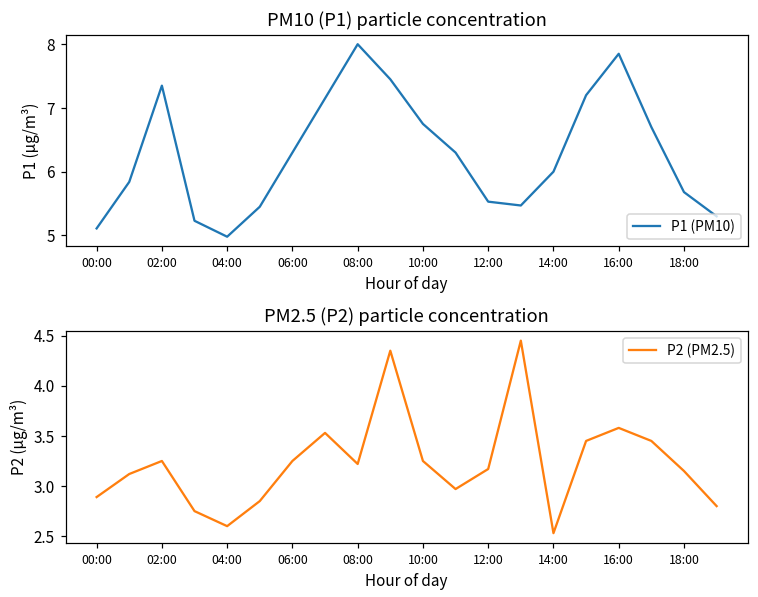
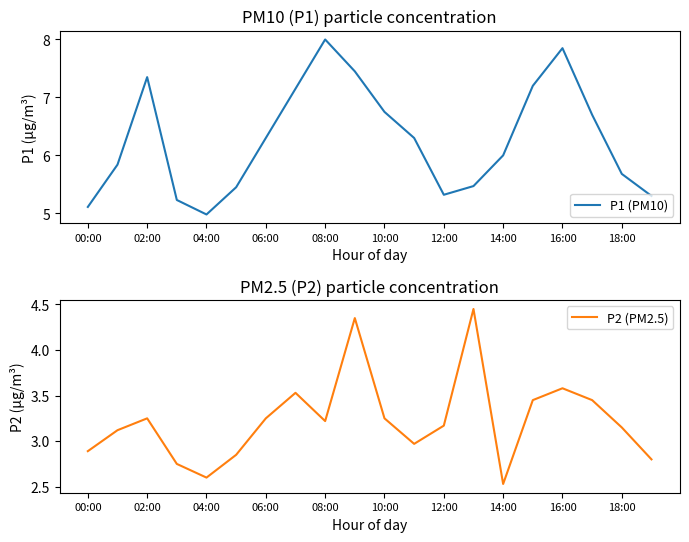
  {
    "PM10 (P1) particle concentration": {
      "00:00": 5.1,
      "02:00": 7.4,
      "04:00": 5.0,
      "06:00": 6.3,
      "08:00": 8.0,
      "10:00": 6.8,
-     "12:00": 5.5,
+     "12:00": 5.3,
      "14:00": 6.0,
      "16:00": 7.9,
      "18:00": 5.7
    },
    "PM2.5 (P2) particle concentration": {
      "00:00": 2.9,
      "02:00": 3.3,
      "04:00": 2.6,
      "06:00": 3.3,
      "08:00": 3.2,
      "10:00": 3.3,
      "12:00": 3.2,
      "14:00": 2.5,
      "16:00": 3.6,
      "18:00": 3.2
    }
  }
